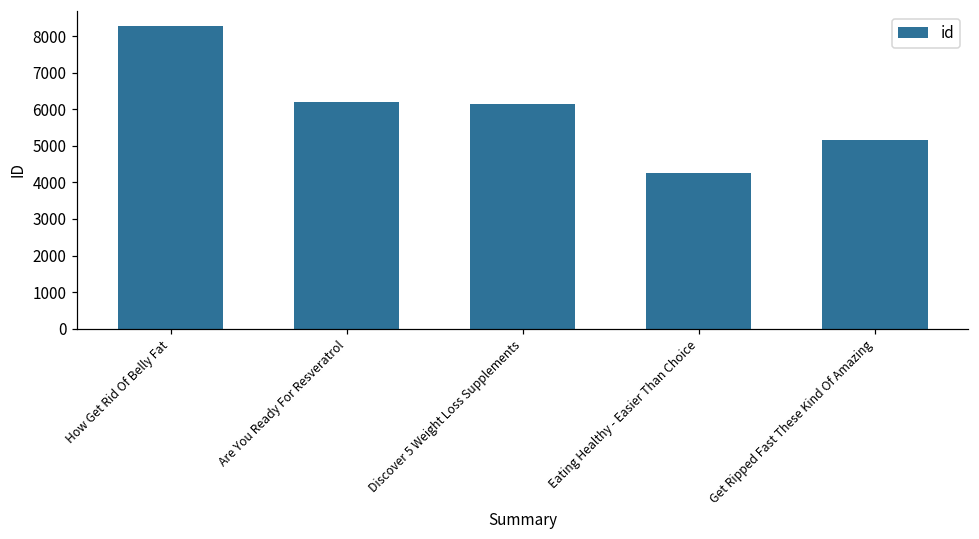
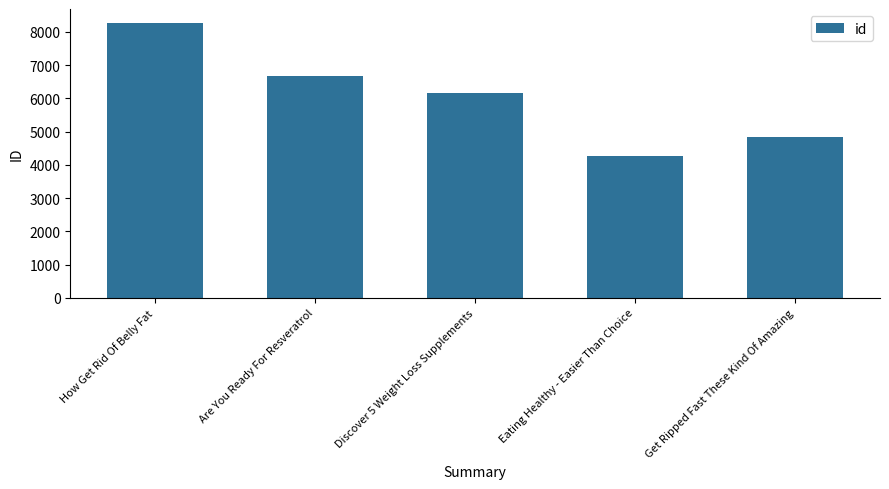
  {
    "How Get Rid Of Belly Fat": 8300,
-   "Are You Ready For Resveratrol": 6200,
+   "Are You Ready For Resveratrol": 6700,
    "Discover 5 Weight Loss Supplements": 6200,
    "Eating Healthy - Easier Than Choice": 4300,
-   "Get Ripped Fast These Kind Of Amazing": 5200
+   "Get Ripped Fast These Kind Of Amazing": 4800
  }
